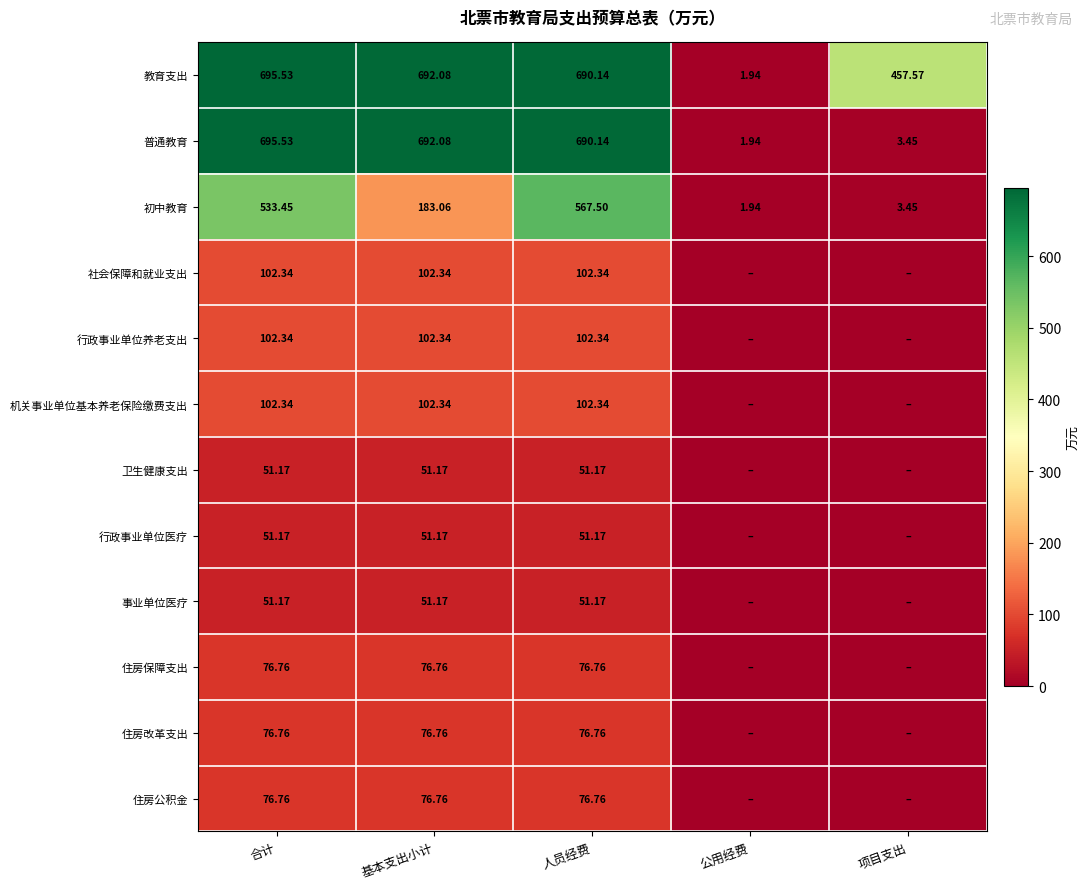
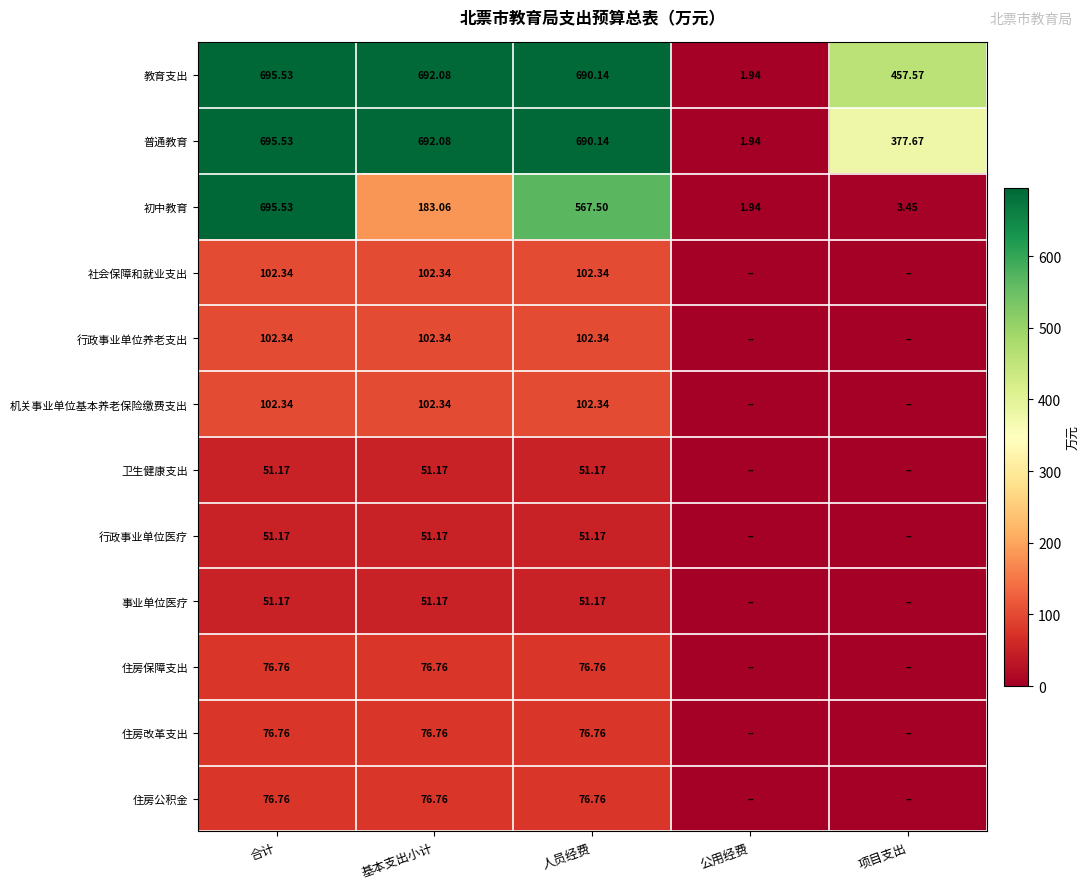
  {
    "教育支出": {
      "合计": 695.53,
      "基本支出小计": 692.08,
      "人员经费": 690.14,
      "公用经费": 1.94,
      "项目支出": 457.57
    },
    "普通教育": {
      "合计": 695.53,
      "基本支出小计": 692.08,
      "人员经费": 690.14,
      "公用经费": 1.94,
-     "项目支出": 3.45
+     "项目支出": 377.67
    },
    "初中教育": {
-     "合计": 533.45,
+     "合计": 695.53,
      "基本支出小计": 183.06,
      "人员经费": 567.50,
      "公用经费": 1.94,
      "项目支出": 3.45
    },
    "社会保障和就业支出": {
      "合计": 102.34,
      "基本支出小计": 102.34,
      "人员经费": 102.34
    },
    "行政事业单位养老支出": {
      "合计": 102.34,
      "基本支出小计": 102.34,
      "人员经费": 102.34
    },
    "机关事业单位基本养老保险缴费支出": {
      "合计": 102.34,
      "基本支出小计": 102.34,
      "人员经费": 102.34
    },
    "卫生健康支出": {
      "合计": 51.17,
      "基本支出小计": 51.17,
      "人员经费": 51.17
    },
    "行政事业单位医疗": {
      "合计": 51.17,
      "基本支出小计": 51.17,
      "人员经费": 51.17
    },
    "事业单位医疗": {
      "合计": 51.17,
      "基本支出小计": 51.17,
      "人员经费": 51.17
    },
    "住房保障支出": {
      "合计": 76.76,
      "基本支出小计": 76.76,
      "人员经费": 76.76
    },
    "住房改革支出": {
      "合计": 76.76,
      "基本支出小计": 76.76,
      "人员经费": 76.76
    },
    "住房公积金": {
      "合计": 76.76,
      "基本支出小计": 76.76,
      "人员经费": 76.76
    }
  }
